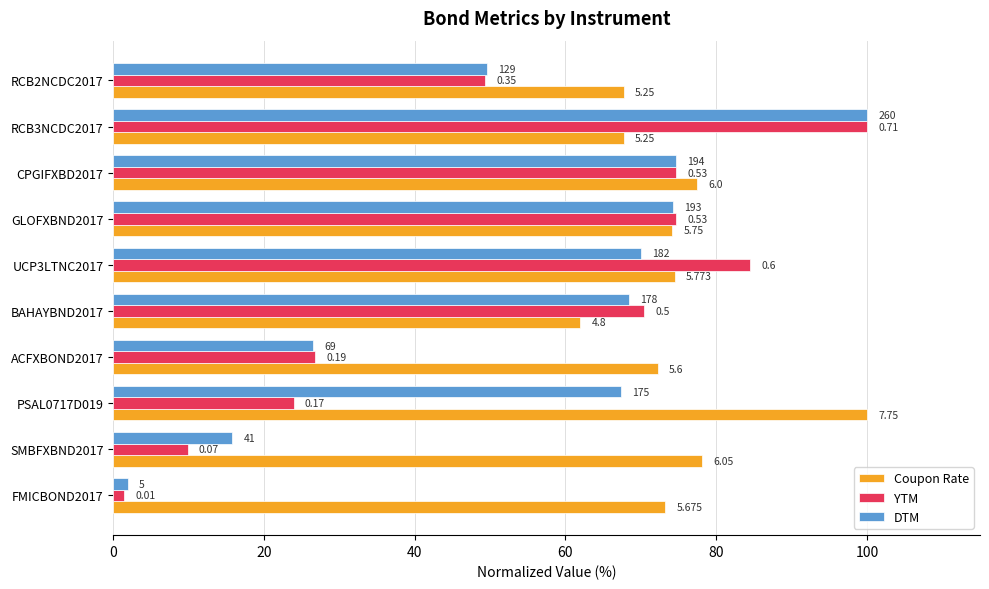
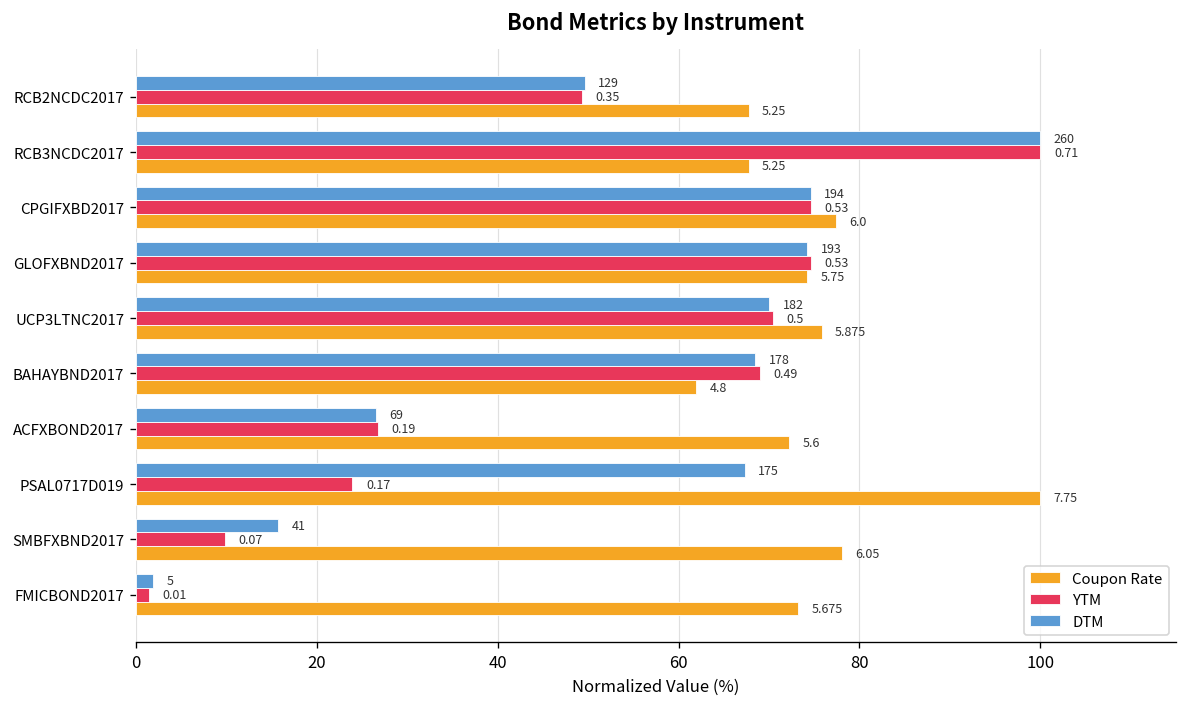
  {
    "Coupon Rate": {
-     "UCP3LTNC2017": 5.773
+     "UCP3LTNC2017": 5.875
    },
    "YTM": {
-     "UCP3LTNC2017": 0.6,
-     "BAHAYBND2017": 0.5
+     "UCP3LTNC2017": 0.5,
+     "BAHAYBND2017": 0.49
    },
    "DTM": {
      "GLOFXBND2017": 74,
      "BAHAYBND2017": 68
    }
  }
